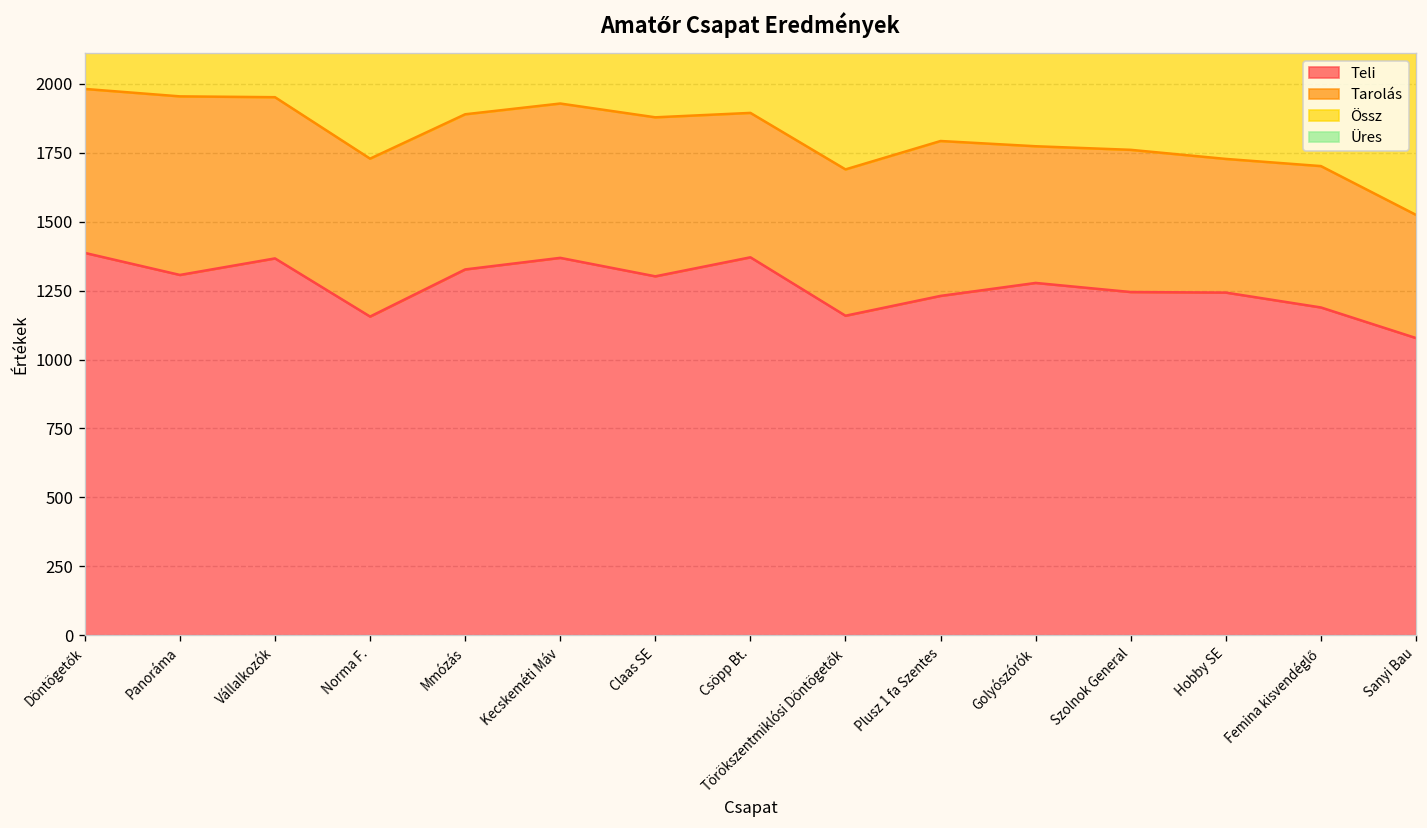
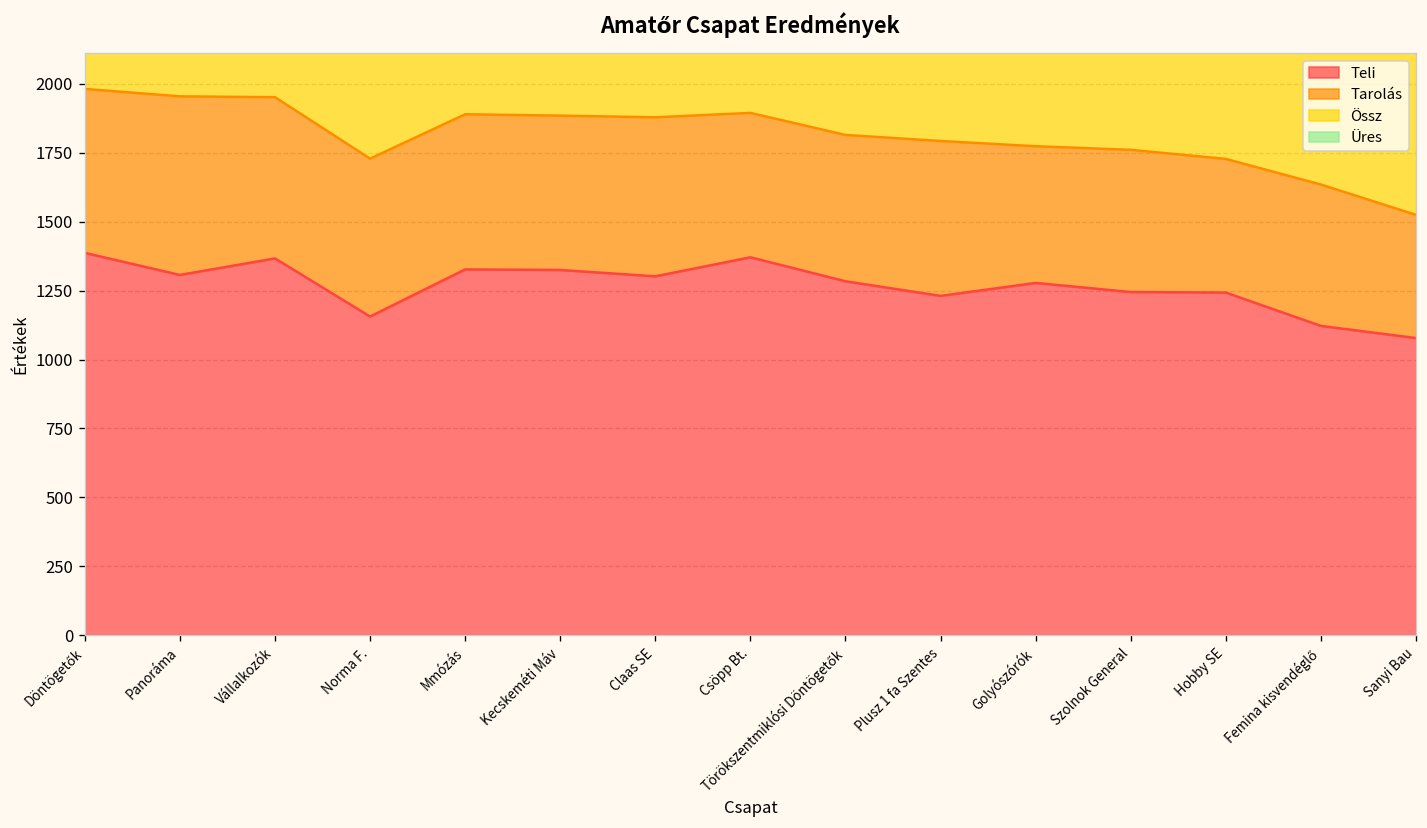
  {
    "Teli": {
      "Döntögetők": 1390,
      "Panoráma": 1310,
      "Vállalkozók": 1370,
      "Norma F.": 1160,
      "Mmózás": 1330,
-     "Kecskeméti Máv": 1370,
+     "Kecskeméti Máv": 1330,
      "Claas SE": 1300,
      "Csöpp Bt.": 1370,
-     "Törökszentmiklósi Döntögetők": 1160,
+     "Törökszentmiklósi Döntögetők": 1280,
      "Plusz 1 fa Szentes": 1230,
      "Golyószórók": 1280,
      "Szolnok General": 1250,
      "Hobby SE": 1240,
-     "Femina kisvendéglő": 1190,
+     "Femina kisvendéglő": 1120,
      "Sanyi Bau": 1080
    },
    "Tarolás": {
      "Döntögetők": 600,
      "Panoráma": 650,
      "Vállalkozók": 590,
      "Norma F.": 570,
      "Mmózás": 560,
      "Kecskeméti Máv": 560,
      "Claas SE": 580,
      "Csöpp Bt.": 520,
      "Törökszentmiklósi Döntögetők": 530,
      "Plusz 1 fa Szentes": 560,
      "Golyószórók": 500,
      "Szolnok General": 520,
      "Hobby SE": 490,
      "Femina kisvendéglő": 510,
      "Sanyi Bau": 450
    }
  }
